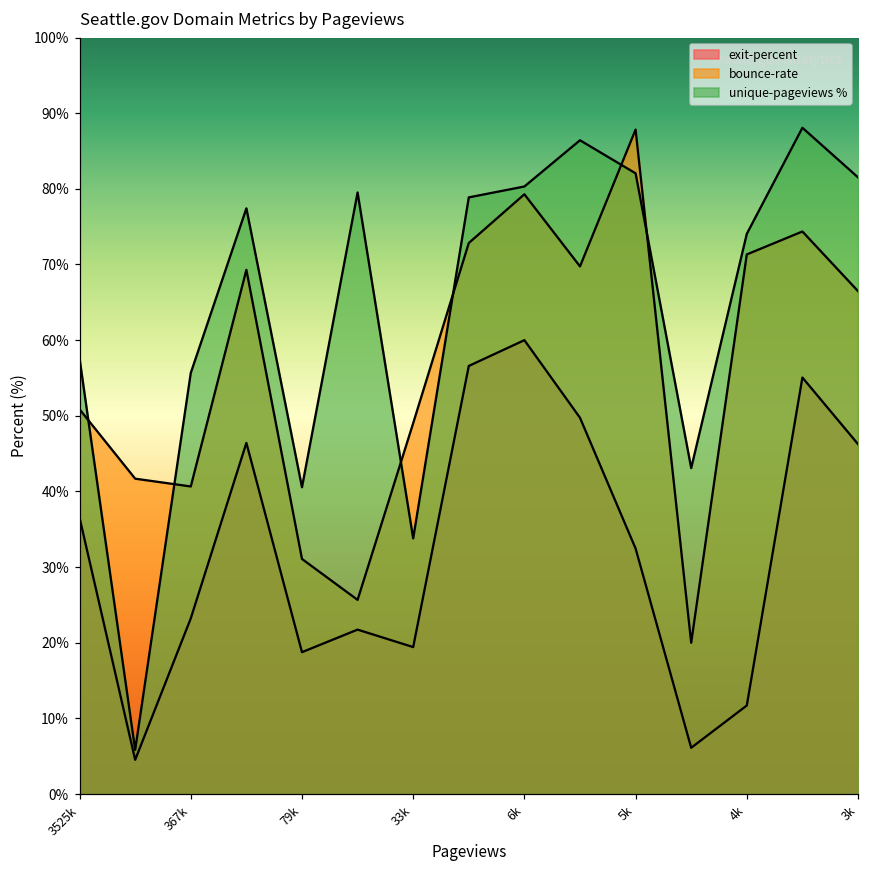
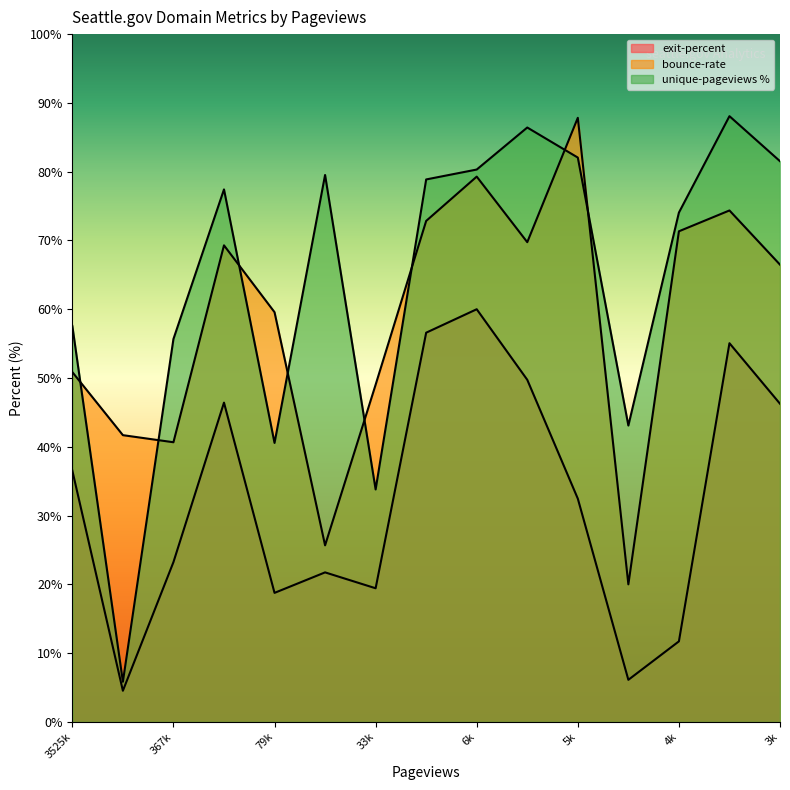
  {
    "exit-percent": {
      "3525k": "37%",
      "367k": "23%",
      "79k": "19%",
      "33k": "19%",
      "6k": "60%",
      "5k": "32%",
      "4k": "12%",
      "3k": "46%"
    },
    "bounce-rate": {
      "3525k": "51%",
      "367k": "41%",
-     "79k": "31%",
+     "79k": "60%",
      "33k": "49%",
      "6k": "79%",
      "5k": "88%",
      "4k": "71%",
      "3k": "66%"
    },
    "unique-pageviews %": {
      "3525k": "58%",
      "367k": "56%",
      "79k": "41%",
      "33k": "34%",
      "6k": "80%",
      "5k": "82%",
      "4k": "74%",
      "3k": "82%"
    }
  }
